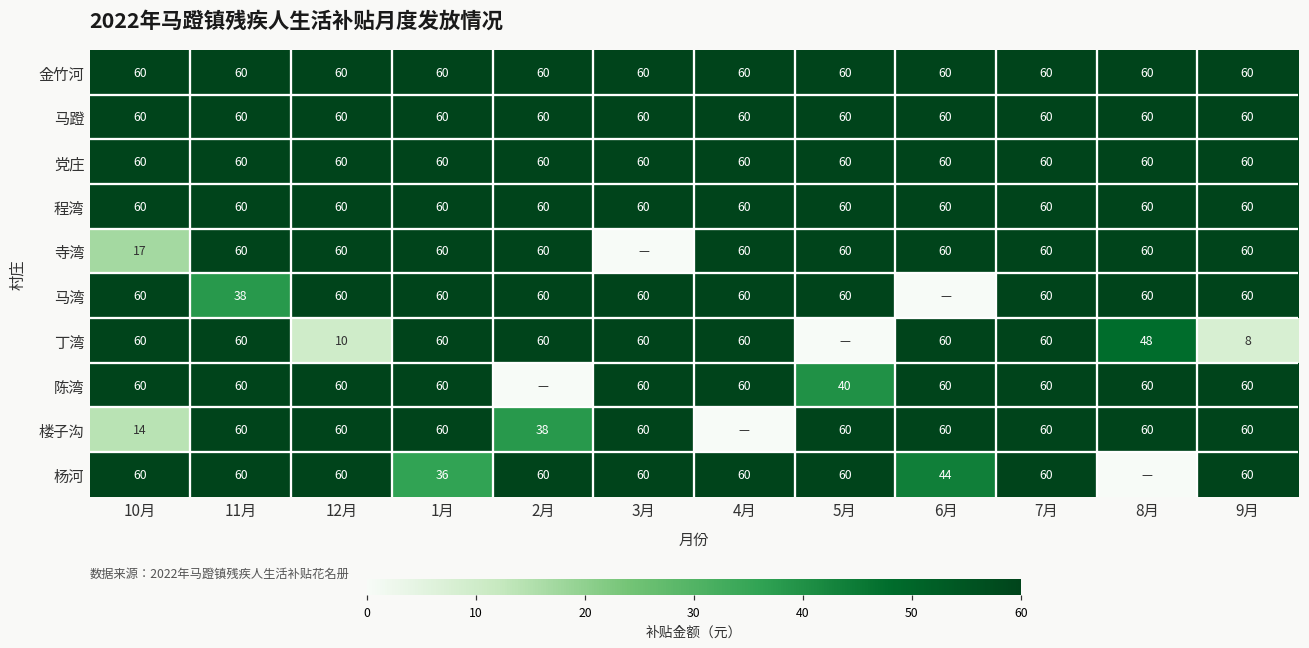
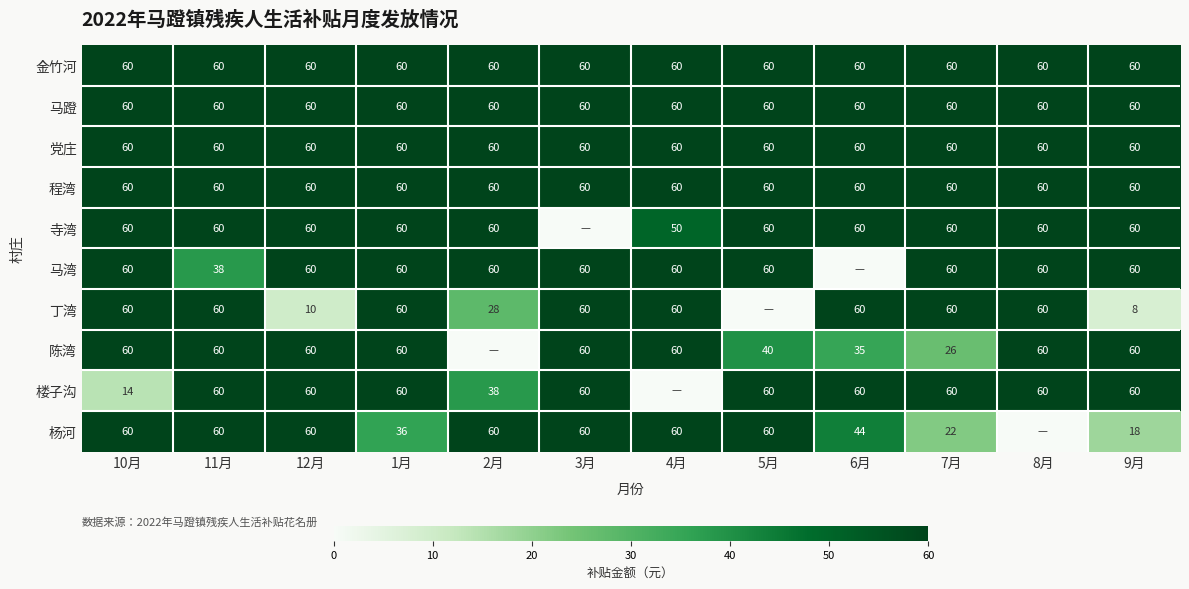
  {
    "金竹河": {
      "10月": 60,
      "11月": 60,
      "12月": 60,
      "1月": 60,
      "2月": 60,
      "3月": 60,
      "4月": 60,
      "5月": 60,
      "6月": 60,
      "7月": 60,
      "8月": 60,
      "9月": 60
    },
    "马蹬": {
      "10月": 60,
      "11月": 60,
      "12月": 60,
      "1月": 60,
      "2月": 60,
      "3月": 60,
      "4月": 60,
      "5月": 60,
      "6月": 60,
      "7月": 60,
      "8月": 60,
      "9月": 60
    },
    "党庄": {
      "10月": 60,
      "11月": 60,
      "12月": 60,
      "1月": 60,
      "2月": 60,
      "3月": 60,
      "4月": 60,
      "5月": 60,
      "6月": 60,
      "7月": 60,
      "8月": 60,
      "9月": 60
    },
    "程湾": {
      "10月": 60,
      "11月": 60,
      "12月": 60,
      "1月": 60,
      "2月": 60,
      "3月": 60,
      "4月": 60,
      "5月": 60,
      "6月": 60,
      "7月": 60,
      "8月": 60,
      "9月": 60
    },
    "寺湾": {
-     "10月": 17,
+     "10月": 60,
      "11月": 60,
      "12月": 60,
      "1月": 60,
      "2月": 60,
-     "4月": 60,
+     "4月": 50,
      "5月": 60,
      "6月": 60,
      "7月": 60,
      "8月": 60,
      "9月": 60
    },
    "马湾": {
      "10月": 60,
      "11月": 38,
      "12月": 60,
      "1月": 60,
      "2月": 60,
      "3月": 60,
      "4月": 60,
      "5月": 60,
      "7月": 60,
      "8月": 60,
      "9月": 60
    },
    "丁湾": {
      "10月": 60,
      "11月": 60,
      "12月": 10,
      "1月": 60,
-     "2月": 60,
+     "2月": 28,
      "3月": 60,
      "4月": 60,
      "6月": 60,
      "7月": 60,
-     "8月": 48,
+     "8月": 60,
      "9月": 8
    },
    "陈湾": {
      "10月": 60,
      "11月": 60,
      "12月": 60,
      "1月": 60,
      "3月": 60,
      "4月": 60,
      "5月": 40,
-     "6月": 60,
-     "7月": 60,
+     "6月": 35,
+     "7月": 26,
      "8月": 60,
      "9月": 60
    },
    "楼子沟": {
      "10月": 14,
      "11月": 60,
      "12月": 60,
      "1月": 60,
      "2月": 38,
      "3月": 60,
      "5月": 60,
      "6月": 60,
      "7月": 60,
      "8月": 60,
      "9月": 60
    },
    "杨河": {
      "10月": 60,
      "11月": 60,
      "12月": 60,
      "1月": 36,
      "2月": 60,
      "3月": 60,
      "4月": 60,
      "5月": 60,
      "6月": 44,
-     "7月": 60,
-     "9月": 60
+     "7月": 22,
+     "9月": 18
    }
  }
